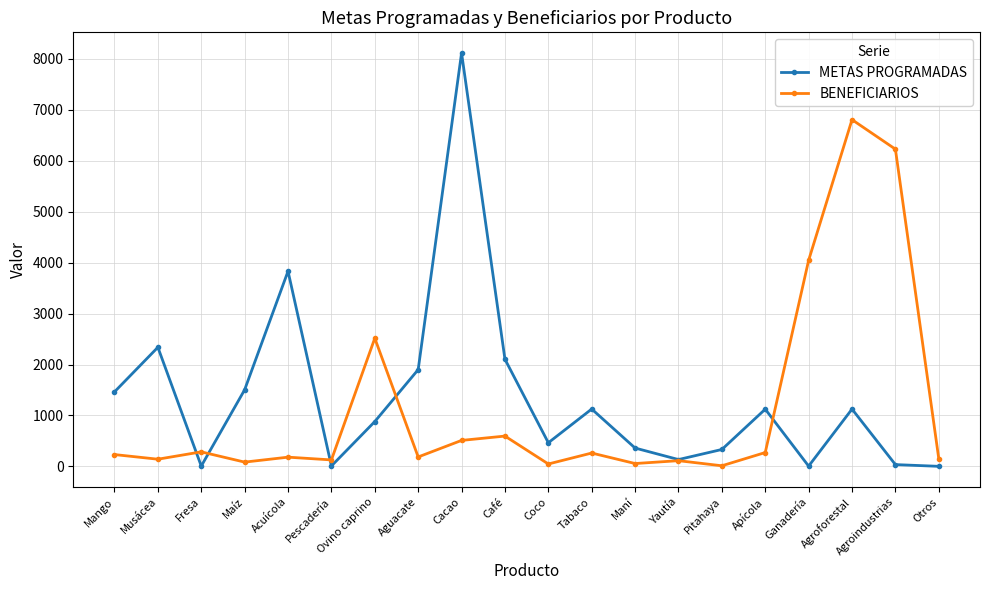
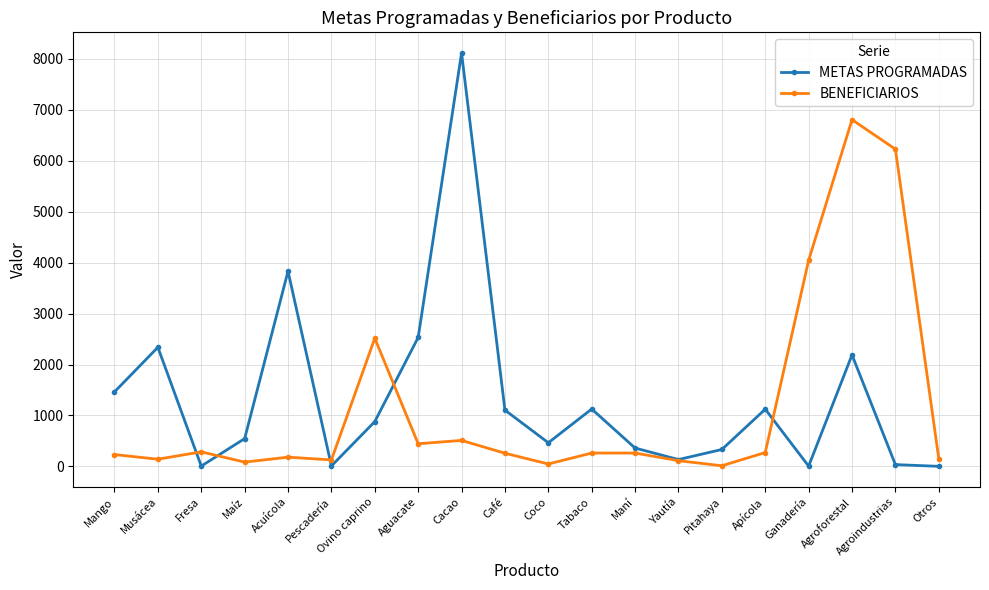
  {
    "METAS PROGRAMADAS": {
      "Mango": 1500,
      "Musácea": 2300,
      "Fresa": 0,
-     "Maíz": 1500,
+     "Maíz": 500,
      "Acuícola": 3800,
      "Pescadería": 0,
      "Ovino caprino": 900,
-     "Aguacate": 1900,
+     "Aguacate": 2500,
      "Cacao": 8100,
-     "Café": 2100,
+     "Café": 1100,
      "Coco": 500,
      "Tabaco": 1100,
      "Maní": 400,
      "Pitahaya": 300,
      "Apícola": 1100,
      "Ganadería": 0,
-     "Agroforestal": 1100,
+     "Agroforestal": 2200,
      "Agroindustrias": 0,
      "Otros": 0
    },
    "BENEFICIARIOS": {
      "Mango": 200,
      "Musácea": 100,
      "Fresa": 300,
      "Maíz": 100,
      "Acuícola": 200,
      "Pescadería": 100,
      "Ovino caprino": 2500,
-     "Aguacate": 200,
+     "Aguacate": 400,
      "Cacao": 500,
-     "Café": 600,
+     "Café": 300,
      "Coco": 0,
      "Tabaco": 300,
-     "Maní": 100,
+     "Maní": 300,
      "Pitahaya": 0,
      "Apícola": 300,
      "Ganadería": 4000,
      "Agroforestal": 6800,
      "Agroindustrias": 6200,
      "Otros": 200
    }
  }
